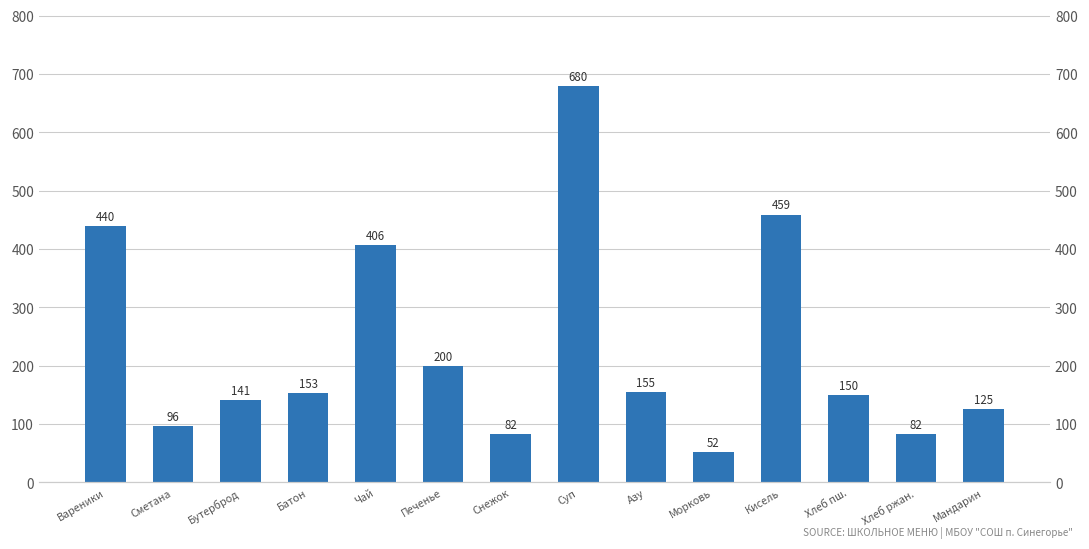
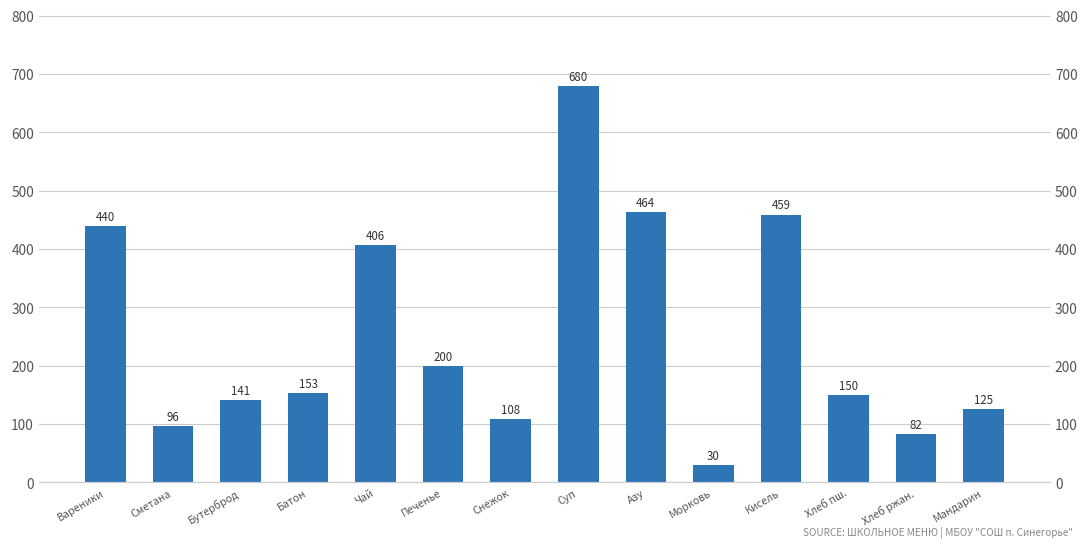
  {
    "Вареники": 440,
    "Сметана": 96,
    "Бутерброд": 141,
    "Батон": 153,
    "Чай": 406,
    "Печенье": 200,
-   "Снежок": 82,
+   "Снежок": 108,
    "Суп": 680,
-   "Азу": 155,
-   "Морковь": 52,
+   "Азу": 464,
+   "Морковь": 30,
    "Кисель": 459,
    "Хлеб пш.": 150,
    "Хлеб ржан.": 82,
    "Мандарин": 125
  }
